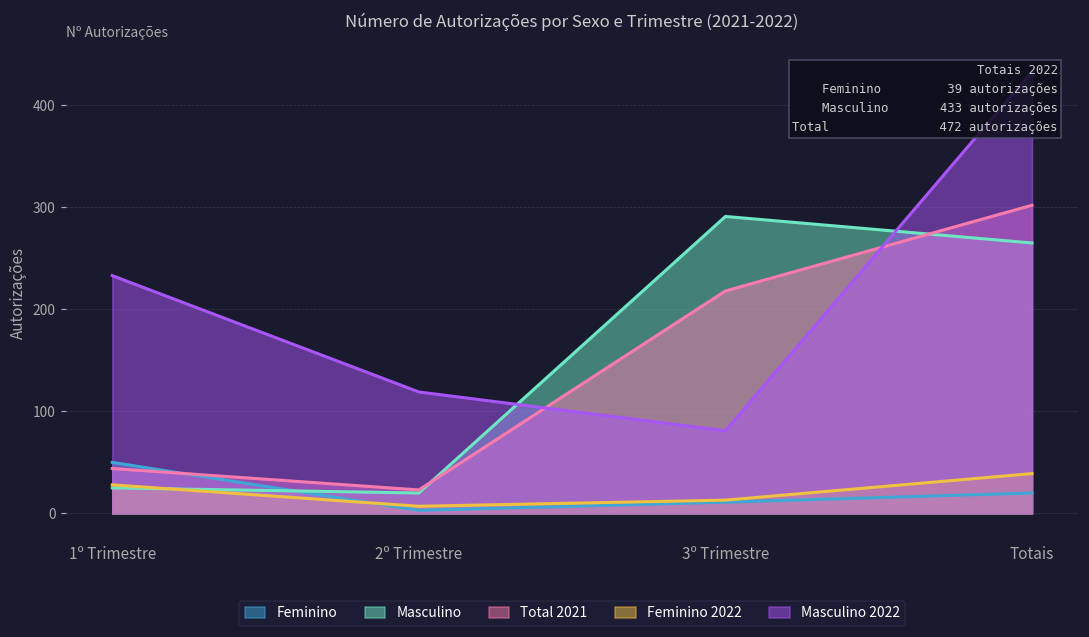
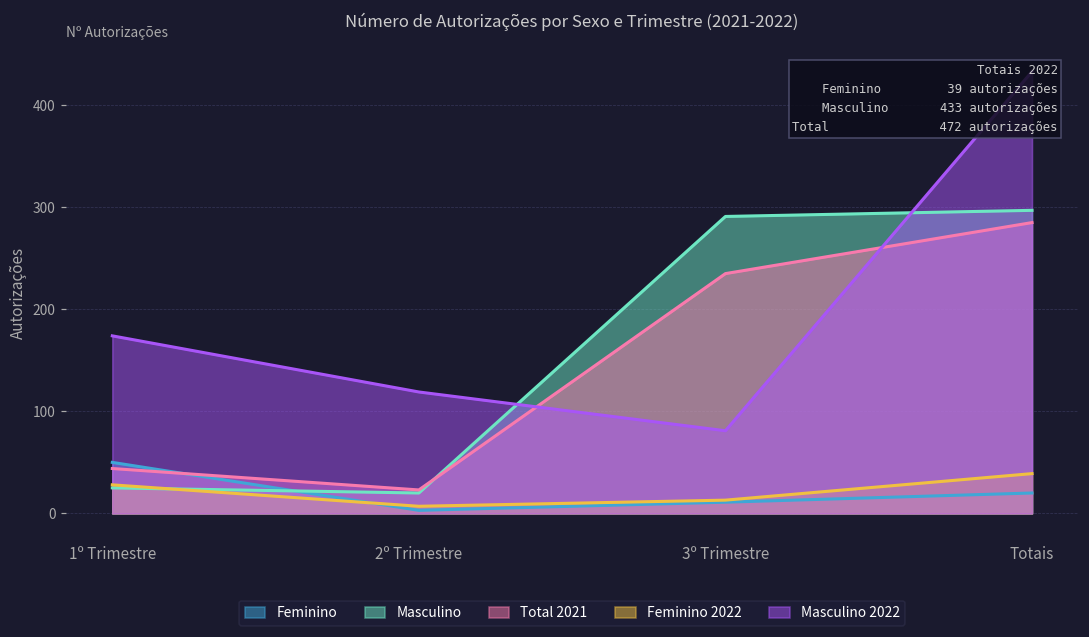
  {
    "Feminino": {
      "1º Trimestre": 50,
      "2º Trimestre": 0,
      "Totais": 20
    },
    "Masculino": {
      "1º Trimestre": 30,
      "2º Trimestre": 20,
      "3º Trimestre": 290,
-     "Totais": 270
+     "Totais": 300
    },
    "Total 2021": {
      "1º Trimestre": 40,
      "2º Trimestre": 20,
-     "3º Trimestre": 220,
-     "Totais": 300
+     "3º Trimestre": 240,
+     "Totais": 290
    },
    "Feminino 2022": {
      "1º Trimestre": 30,
      "2º Trimestre": 10,
      "Totais": 40
    },
    "Masculino 2022": {
-     "1º Trimestre": 230,
+     "1º Trimestre": 170,
      "2º Trimestre": 120,
      "3º Trimestre": 80
    }
  }
